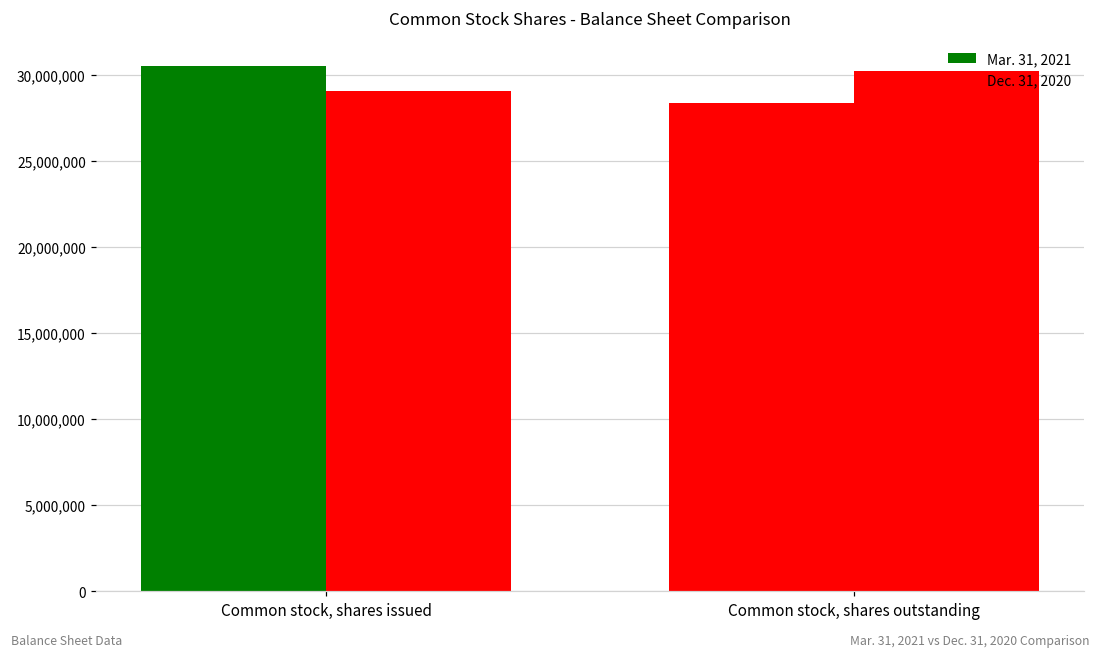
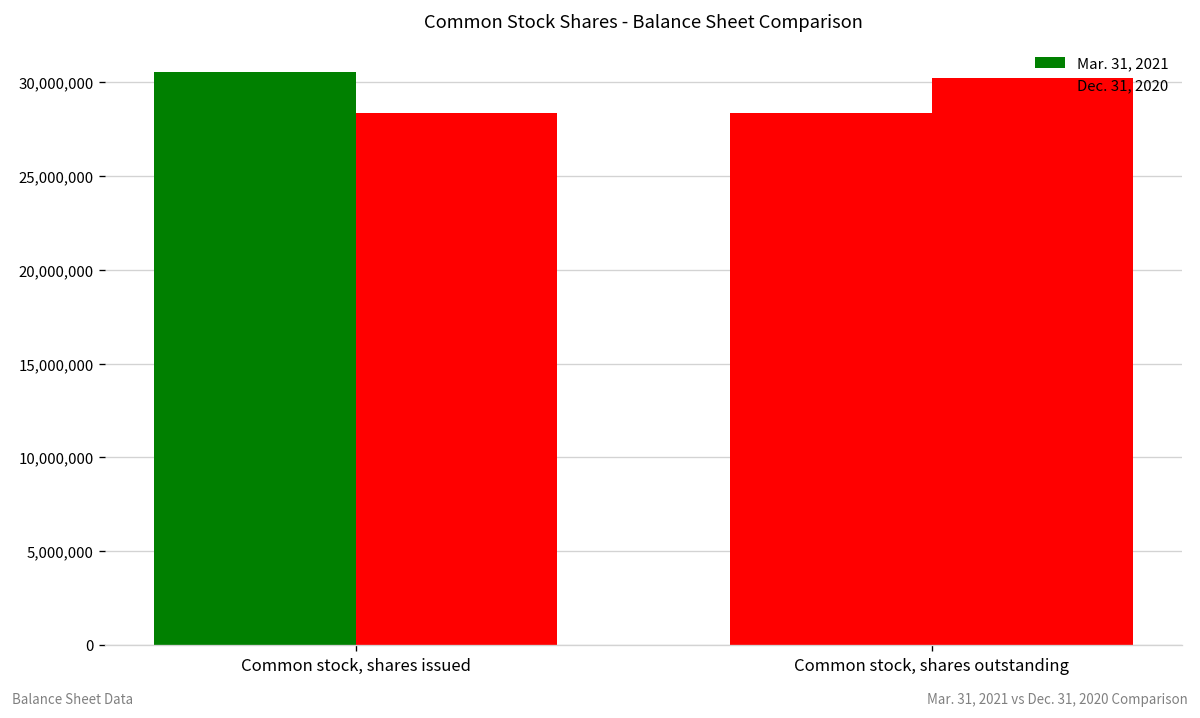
  {
    "Mar. 31, 2021": {
      "Common stock, shares issued": "30,500,000",
      "Common stock, shares outstanding": "28,400,000"
    },
    "Dec. 31, 2020": {
-     "Common stock, shares issued": "29,100,000",
+     "Common stock, shares issued": "28,400,000",
      "Common stock, shares outstanding": "30,200,000"
    }
  }
